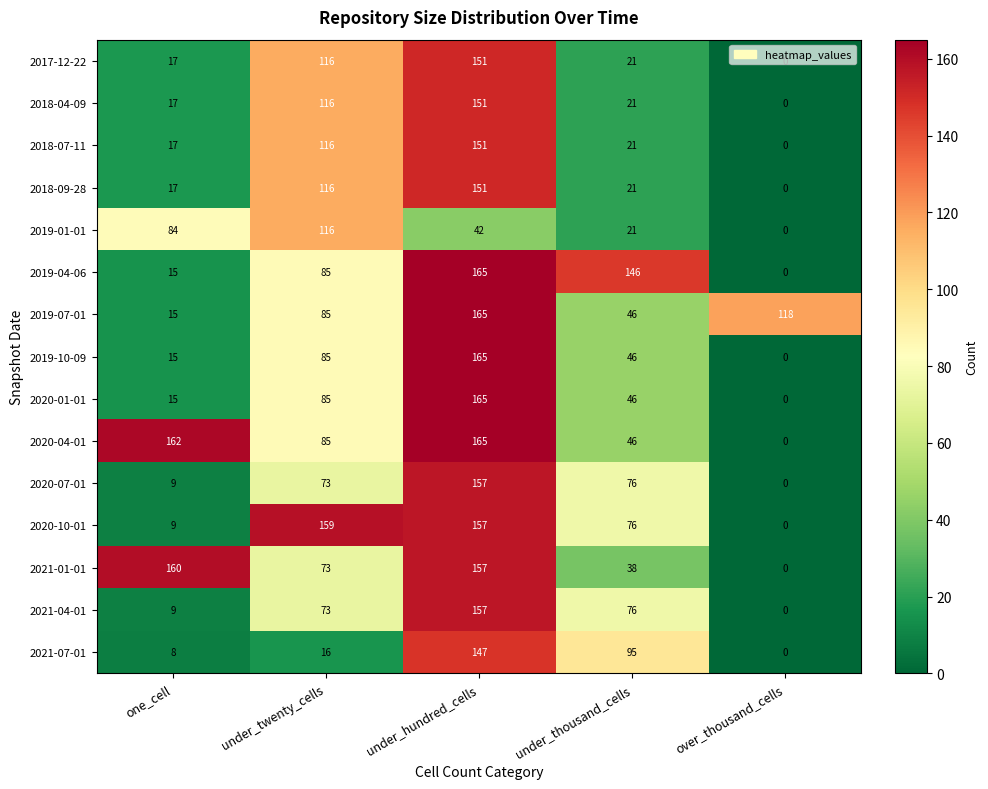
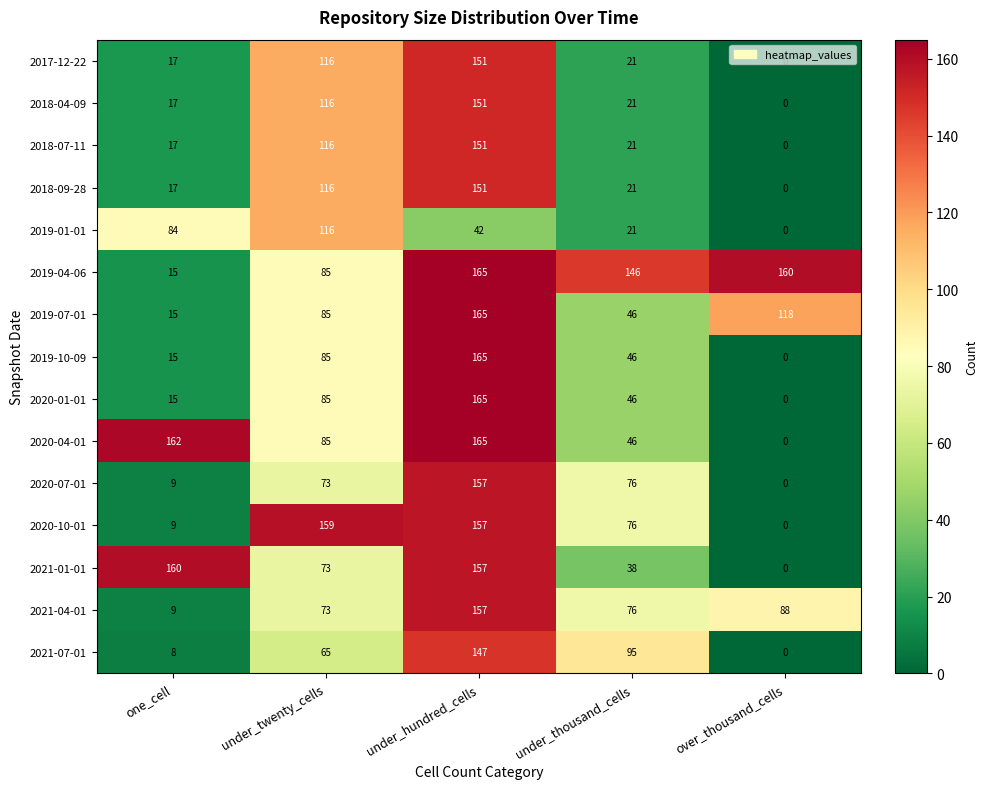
  {
    "2017-12-22": {
      "one_cell": 17,
      "under_twenty_cells": 116,
      "under_hundred_cells": 151,
      "under_thousand_cells": 21
    },
    "2018-04-09": {
      "one_cell": 17,
      "under_twenty_cells": 116,
      "under_hundred_cells": 151,
      "under_thousand_cells": 21,
      "over_thousand_cells": 0
    },
    "2018-07-11": {
      "one_cell": 17,
      "under_twenty_cells": 116,
      "under_hundred_cells": 151,
      "under_thousand_cells": 21,
      "over_thousand_cells": 0
    },
    "2018-09-28": {
      "one_cell": 17,
      "under_twenty_cells": 116,
      "under_hundred_cells": 151,
      "under_thousand_cells": 21,
      "over_thousand_cells": 0
    },
    "2019-01-01": {
      "one_cell": 84,
      "under_twenty_cells": 116,
      "under_hundred_cells": 42,
      "under_thousand_cells": 21,
      "over_thousand_cells": 0
    },
    "2019-04-06": {
      "one_cell": 15,
      "under_twenty_cells": 85,
      "under_hundred_cells": 165,
      "under_thousand_cells": 146,
-     "over_thousand_cells": 0
+     "over_thousand_cells": 160
    },
    "2019-07-01": {
      "one_cell": 15,
      "under_twenty_cells": 85,
      "under_hundred_cells": 165,
      "under_thousand_cells": 46,
      "over_thousand_cells": 118
    },
    "2019-10-09": {
      "one_cell": 15,
      "under_twenty_cells": 85,
      "under_hundred_cells": 165,
      "under_thousand_cells": 46,
      "over_thousand_cells": 0
    },
    "2020-01-01": {
      "one_cell": 15,
      "under_twenty_cells": 85,
      "under_hundred_cells": 165,
      "under_thousand_cells": 46,
      "over_thousand_cells": 0
    },
    "2020-04-01": {
      "one_cell": 162,
      "under_twenty_cells": 85,
      "under_hundred_cells": 165,
      "under_thousand_cells": 46,
      "over_thousand_cells": 0
    },
    "2020-07-01": {
      "one_cell": 9,
      "under_twenty_cells": 73,
      "under_hundred_cells": 157,
      "under_thousand_cells": 76,
      "over_thousand_cells": 0
    },
    "2020-10-01": {
      "one_cell": 9,
      "under_twenty_cells": 159,
      "under_hundred_cells": 157,
      "under_thousand_cells": 76,
      "over_thousand_cells": 0
    },
    "2021-01-01": {
      "one_cell": 160,
      "under_twenty_cells": 73,
      "under_hundred_cells": 157,
      "under_thousand_cells": 38,
      "over_thousand_cells": 0
    },
    "2021-04-01": {
      "one_cell": 9,
      "under_twenty_cells": 73,
      "under_hundred_cells": 157,
      "under_thousand_cells": 76,
-     "over_thousand_cells": 0
+     "over_thousand_cells": 88
    },
    "2021-07-01": {
      "one_cell": 8,
-     "under_twenty_cells": 16,
+     "under_twenty_cells": 65,
      "under_hundred_cells": 147,
      "under_thousand_cells": 95,
      "over_thousand_cells": 0
    }
  }
